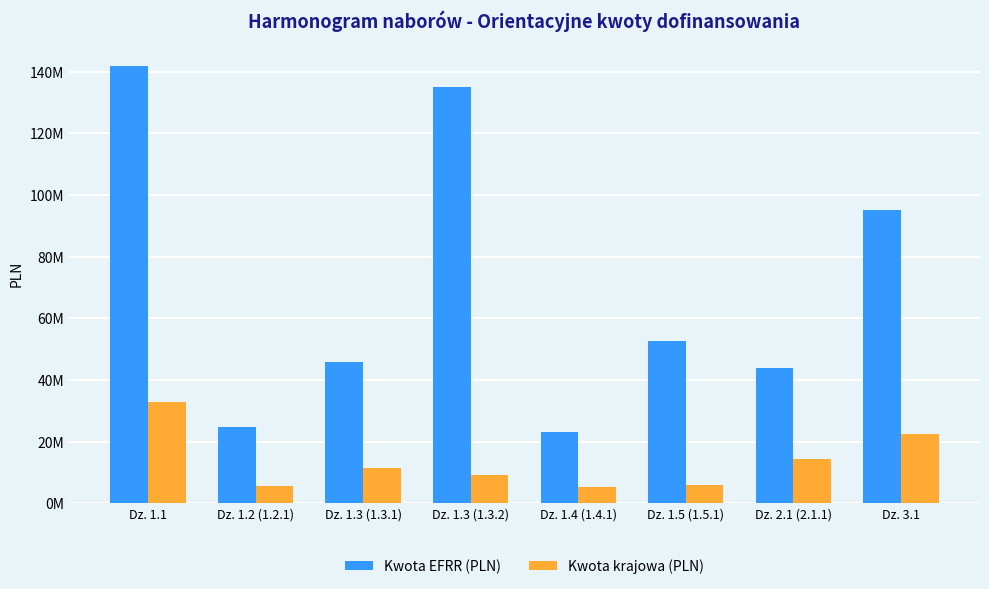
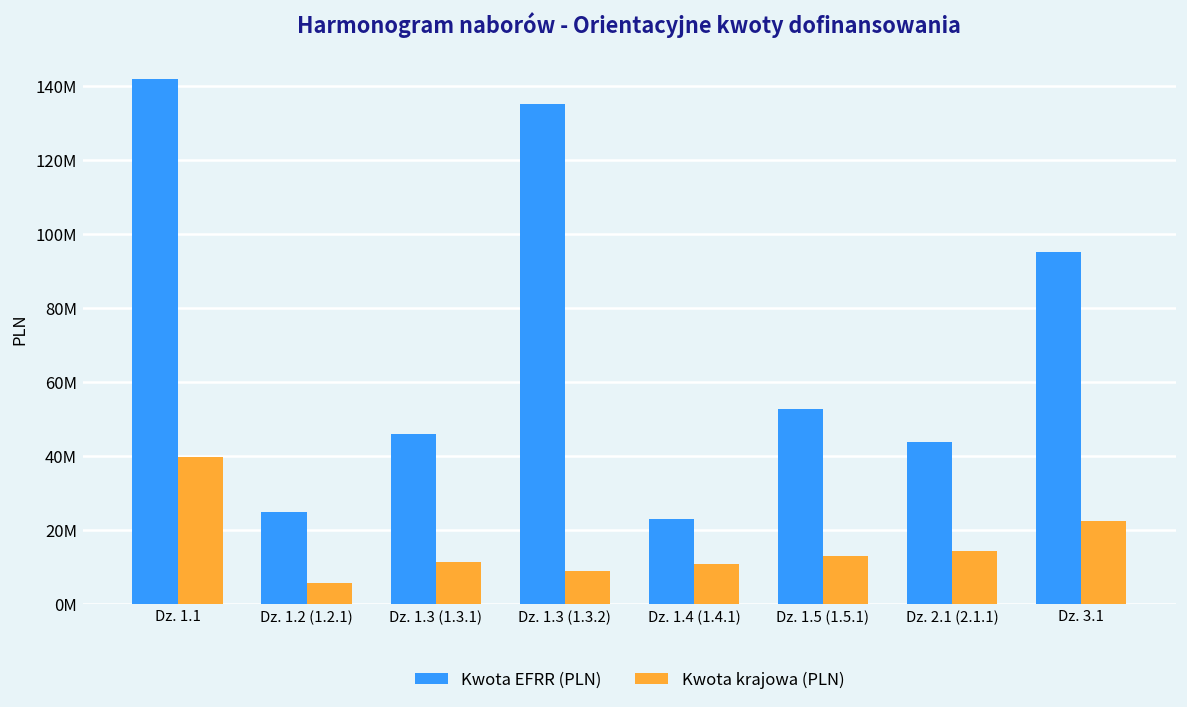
  {
    "Kwota EFRR (PLN)": {
      "Dz. 1.1": 142000000,
      "Dz. 1.2 (1.2.1)": 25000000,
      "Dz. 1.3 (1.3.1)": 46000000,
      "Dz. 1.3 (1.3.2)": 135000000,
      "Dz. 1.4 (1.4.1)": 23000000,
      "Dz. 1.5 (1.5.1)": 53000000,
      "Dz. 2.1 (2.1.1)": 44000000,
      "Dz. 3.1": 95000000
    },
    "Kwota krajowa (PLN)": {
-     "Dz. 1.1": 33000000,
+     "Dz. 1.1": 40000000,
      "Dz. 1.2 (1.2.1)": 6000000,
      "Dz. 1.3 (1.3.1)": 11000000,
      "Dz. 1.3 (1.3.2)": 9000000,
-     "Dz. 1.4 (1.4.1)": 5000000,
-     "Dz. 1.5 (1.5.1)": 6000000,
+     "Dz. 1.4 (1.4.1)": 11000000,
+     "Dz. 1.5 (1.5.1)": 13000000,
      "Dz. 2.1 (2.1.1)": 14000000,
      "Dz. 3.1": 22000000
    }
  }
